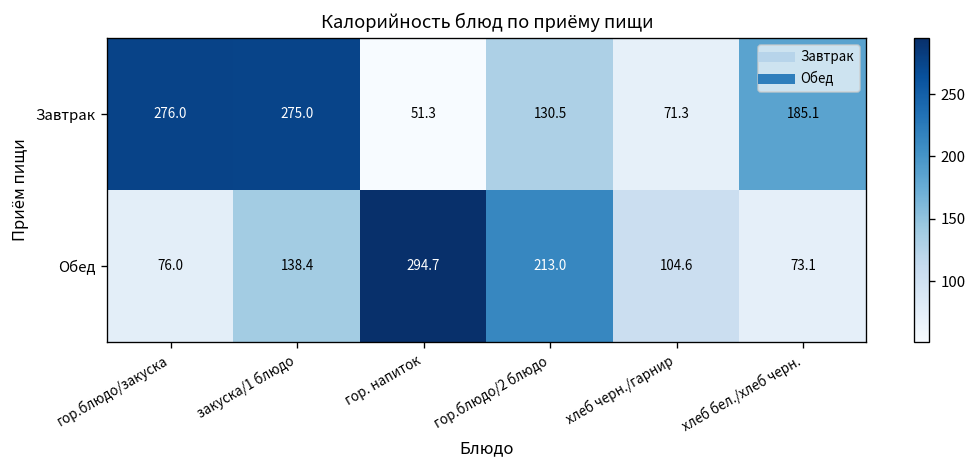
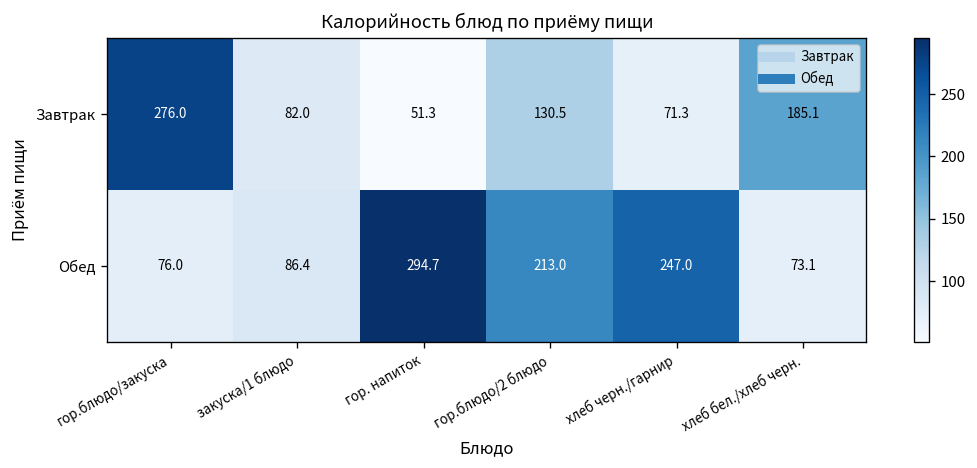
  {
    "Завтрак": {
      "гор.блюдо/закуска": 276.0,
-     "закуска/1 блюдо": 275.0,
+     "закуска/1 блюдо": 82.0,
      "гор. напиток": 51.3,
      "гор.блюдо/2 блюдо": 130.5,
      "хлеб черн./гарнир": 71.3,
      "хлеб бел./хлеб черн.": 185.1
    },
    "Обед": {
      "гор.блюдо/закуска": 76.0,
-     "закуска/1 блюдо": 138.4,
+     "закуска/1 блюдо": 86.4,
      "гор. напиток": 294.7,
      "гор.блюдо/2 блюдо": 213.0,
-     "хлеб черн./гарнир": 104.6,
+     "хлеб черн./гарнир": 247.0,
      "хлеб бел./хлеб черн.": 73.1
    }
  }
